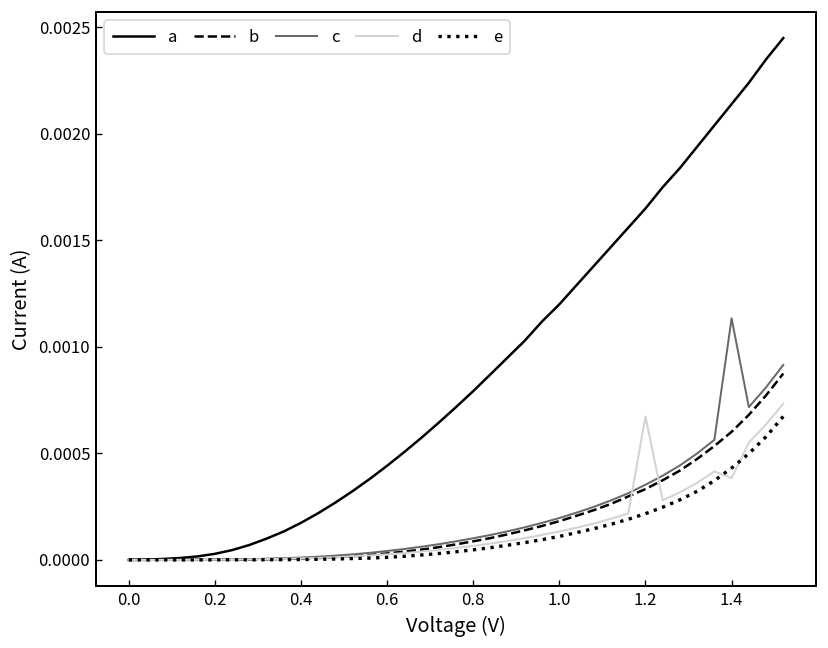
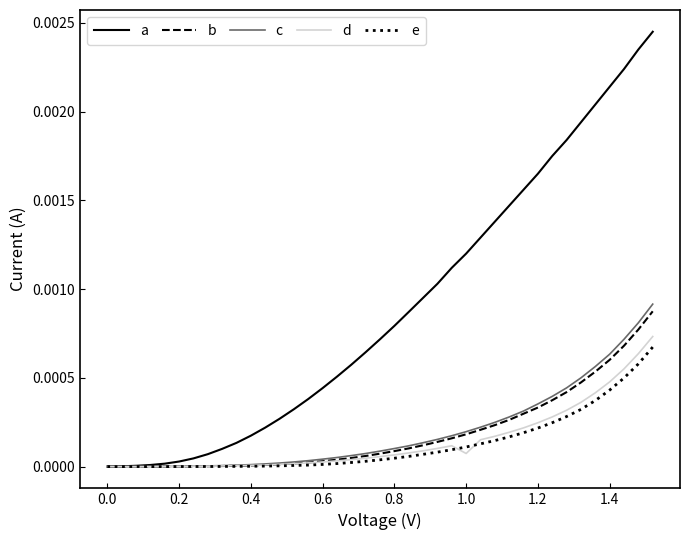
  {
    "c": {
      "0.8": 0.00010,
      "1.0": 0.00020,
      "1.2": 0.00035,
-     "1.4": 0.00113
+     "1.4": 0.00063
    },
    "d": {
      "0.8": 0.00007,
-     "1.0": 0.00013,
-     "1.2": 0.00067,
-     "1.4": 0.00038
+     "1.0": 0.00007,
+     "1.2": 0.00025,
+     "1.4": 0.00048
    }
  }
